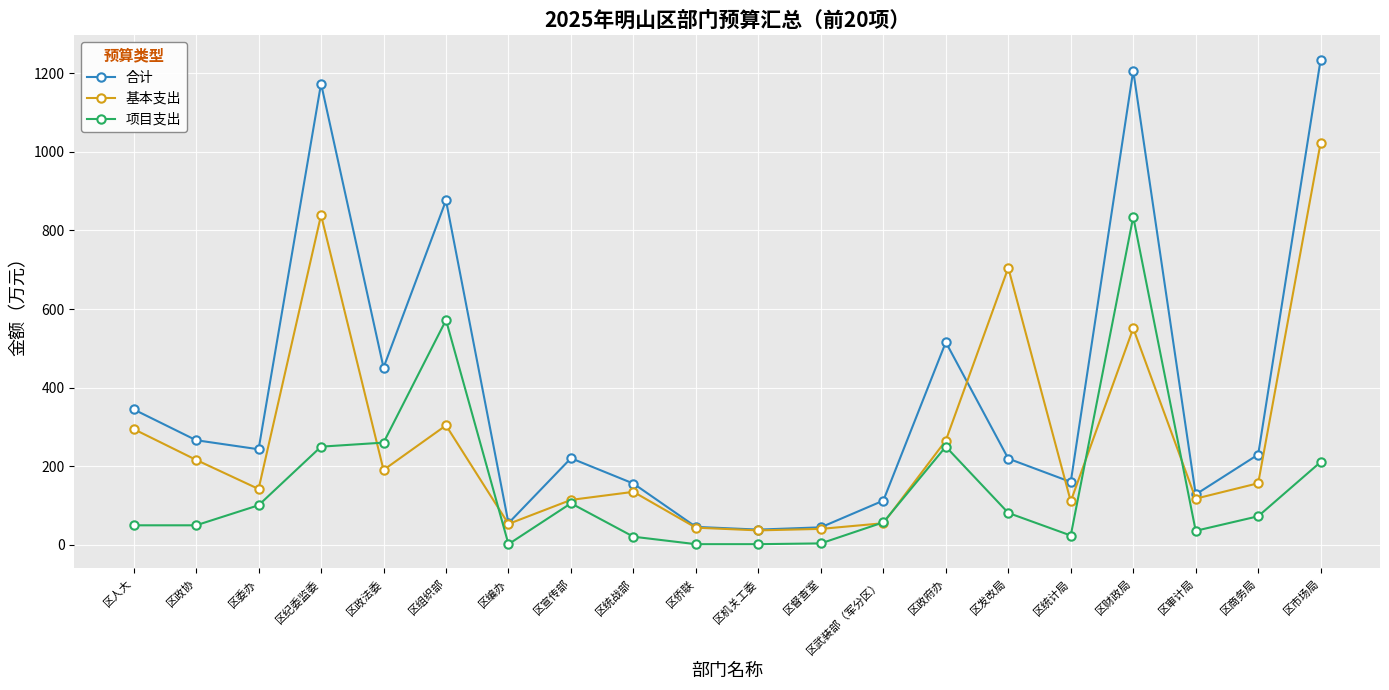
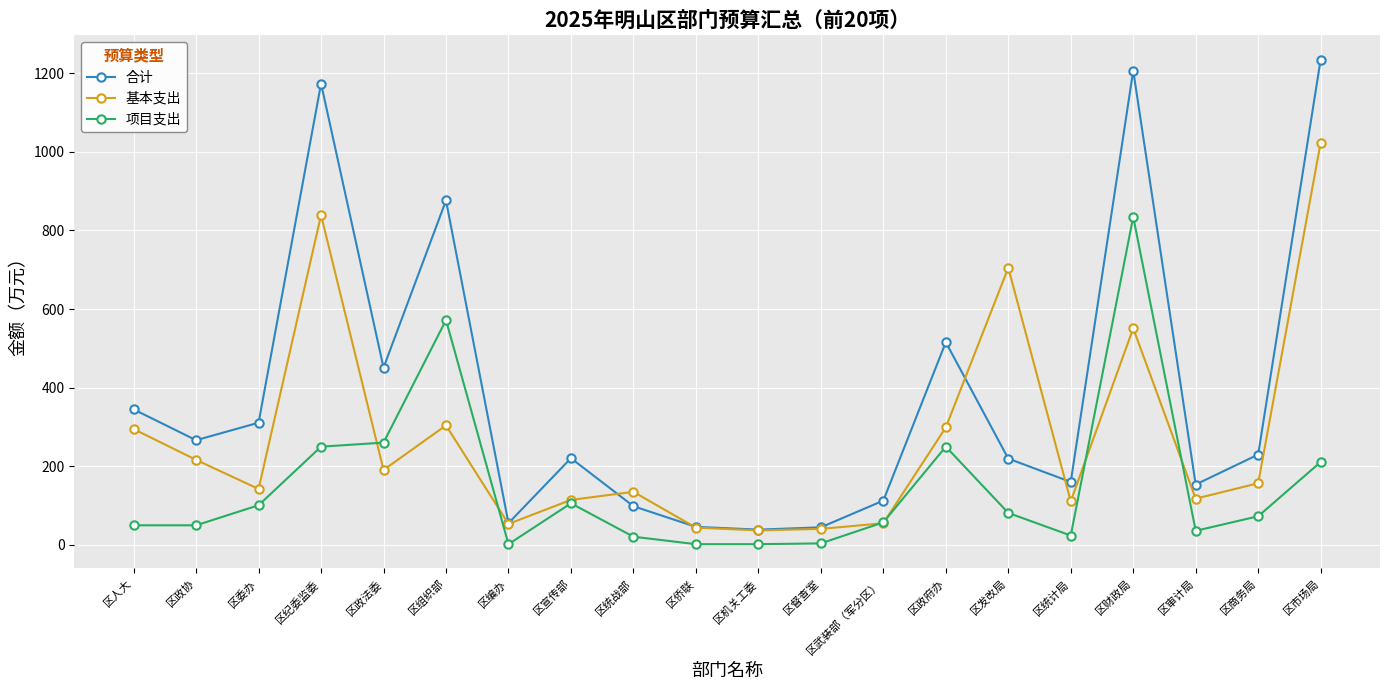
  {
    "合计": {
      "区人大": 340,
      "区政协": 270,
-     "区委办": 240,
+     "区委办": 310,
      "区纪委监委": 1170,
      "区政法委": 450,
      "区组织部": 880,
      "区宣传部": 220,
-     "区统战部": 160,
+     "区统战部": 100,
      "区武装部（军分区）": 110,
      "区政府办": 520,
      "区发改局": 220,
      "区统计局": 160,
      "区财政局": 1210,
-     "区审计局": 130,
+     "区审计局": 150,
      "区商务局": 230,
      "区市场局": 1230
    },
    "基本支出": {
      "区人大": 290,
      "区政协": 220,
      "区委办": 140,
      "区纪委监委": 840,
      "区政法委": 190,
      "区组织部": 300,
      "区宣传部": 110,
      "区统战部": 140,
-     "区政府办": 270,
+     "区政府办": 300,
      "区发改局": 700,
      "区统计局": 110,
      "区财政局": 550,
      "区审计局": 120,
      "区商务局": 160,
      "区市场局": 1020
    },
    "项目支出": {
      "区人大": 50,
      "区政协": 50,
      "区委办": 100,
      "区纪委监委": 250,
      "区政法委": 260,
      "区组织部": 570,
      "区编办": 0,
      "区宣传部": 110,
      "区统战部": 20,
      "区侨联": 0,
      "区机关工委": 0,
      "区督查室": 0,
      "区政府办": 250,
      "区发改局": 80,
      "区统计局": 20,
      "区财政局": 830,
      "区审计局": 40,
      "区商务局": 70,
      "区市场局": 210
    }
  }
